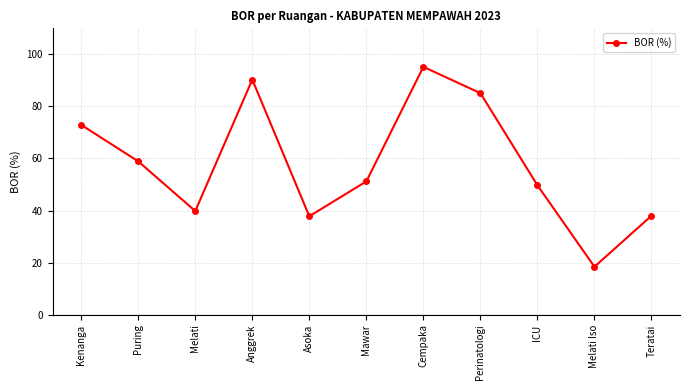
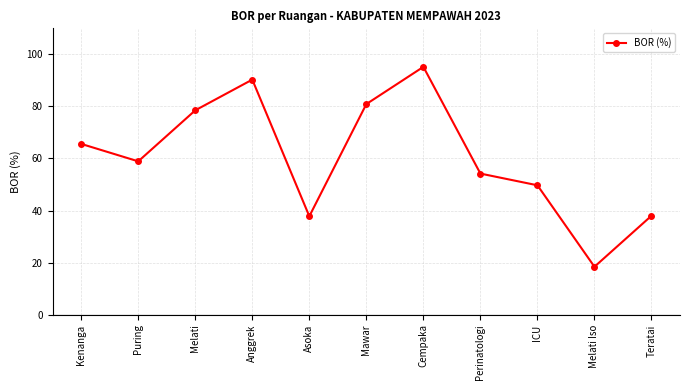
  {
-   "Kenanga": 73,
+   "Kenanga": 66,
    "Puring": 59,
-   "Melati": 40,
+   "Melati": 79,
    "Anggrek": 90,
    "Asoka": 38,
-   "Mawar": 51,
+   "Mawar": 81,
    "Cempaka": 95,
-   "Perinatologi": 85,
+   "Perinatologi": 54,
    "ICU": 50,
    "Melati Iso": 18,
    "Teratai": 38
  }
